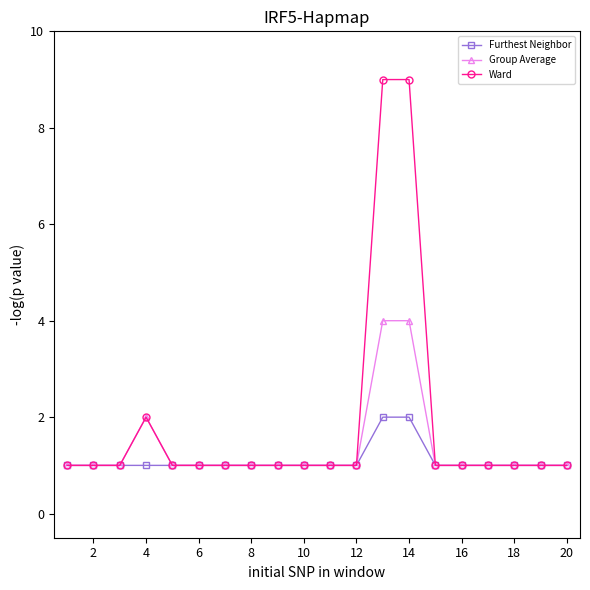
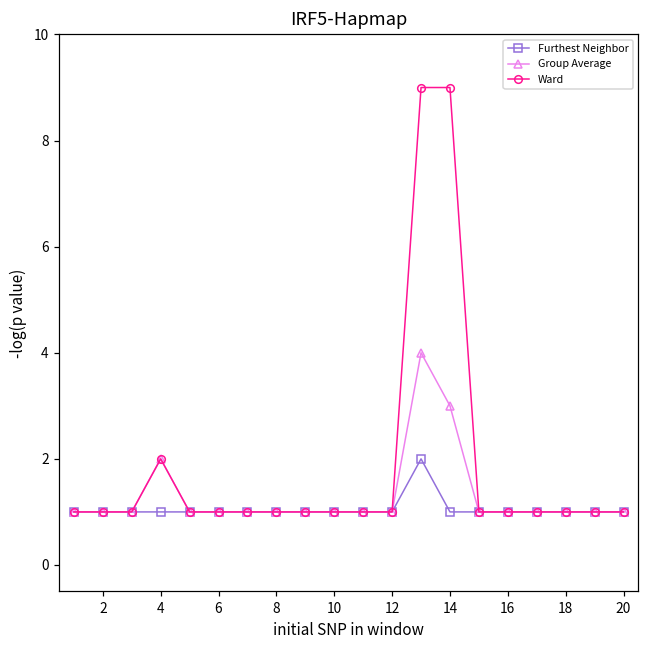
  {
    "Furthest Neighbor": {
      "4": 1,
-     "14": 2
+     "14": 1
    },
    "Group Average": {
-     "14": 4
+     "14": 3
    },
    "Ward": {
      "14": 9
    }
  }
